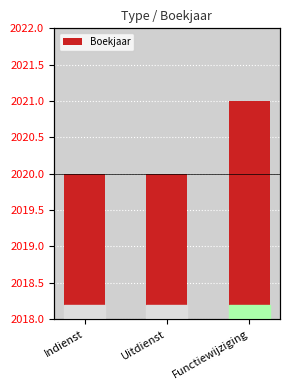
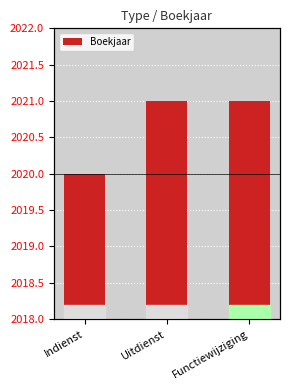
  {
    "Indienst": 2020,
-   "Uitdienst": 2020,
+   "Uitdienst": 2021,
    "Functiewijziging": 2021
  }
